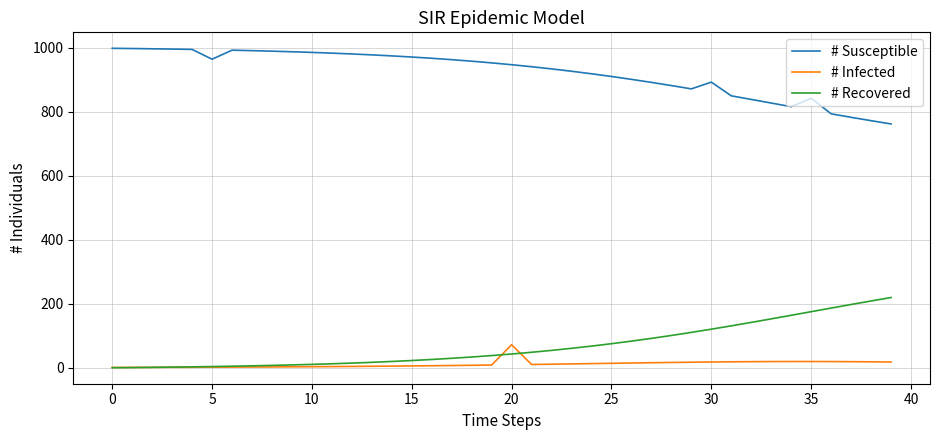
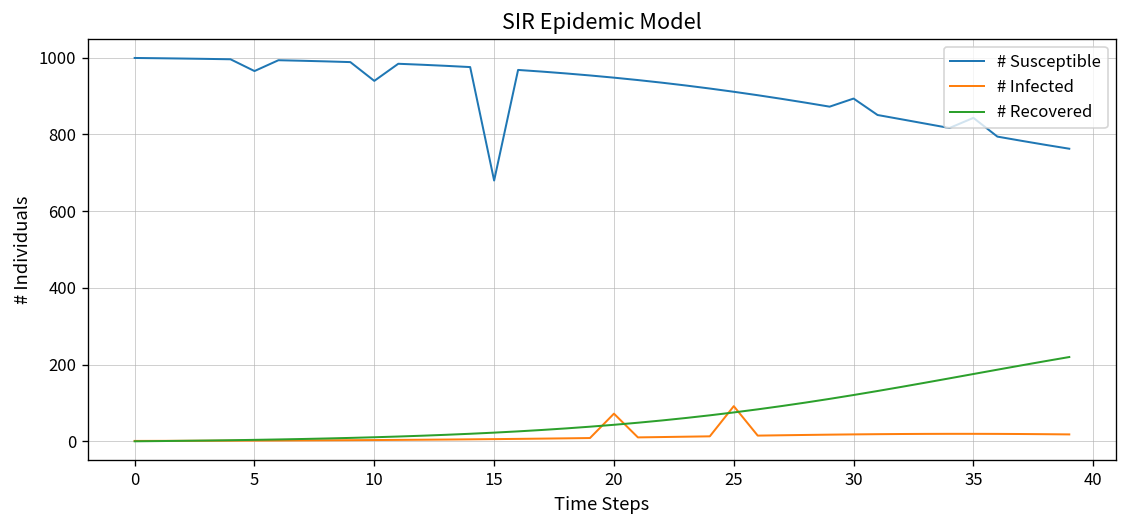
  {
    "# Susceptible": {
      "0": 1000,
      "5": 960,
-     "10": 990,
-     "15": 970,
+     "10": 940,
+     "15": 680,
      "20": 950,
      "25": 910,
      "30": 890
    },
    "# Infected": {
      "15": 10,
      "20": 70,
-     "25": 10,
+     "25": 90,
      "30": 20,
      "35": 20
    },
    "# Recovered": {
      "15": 20,
      "20": 40,
      "25": 80,
      "30": 120,
      "35": 180
    }
  }
